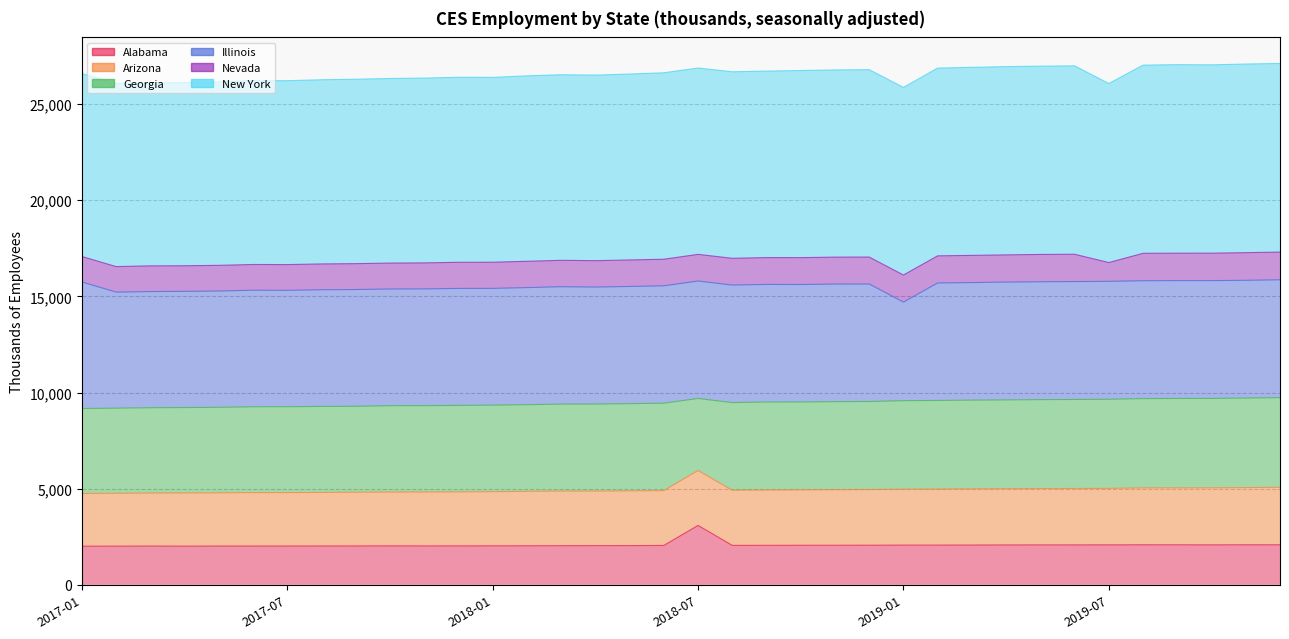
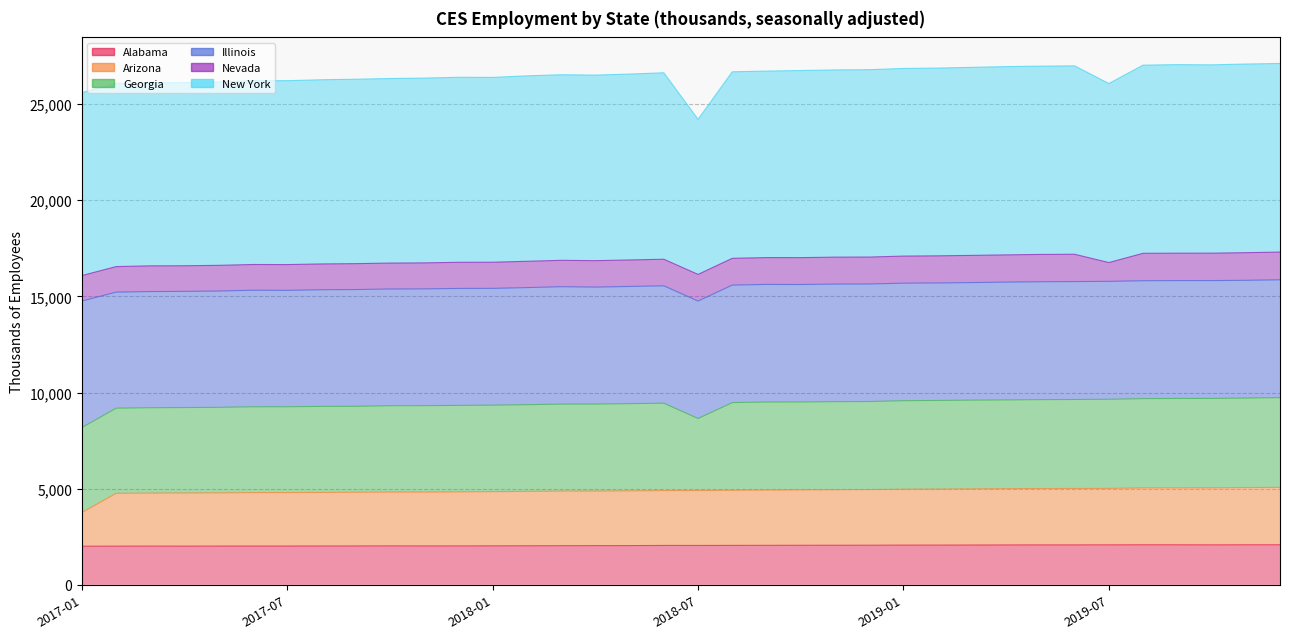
  {
    "Alabama": {
      "2017-01": "2,000",
      "2017-07": "2,000",
      "2018-01": "2,000",
-     "2018-07": "3,100",
+     "2018-07": "2,000",
      "2019-01": "2,100",
      "2019-07": "2,100"
    },
    "Arizona": {
-     "2017-01": "2,700",
+     "2017-01": "1,800",
      "2017-07": "2,800",
      "2018-01": "2,800",
      "2018-07": "2,900",
      "2019-01": "2,900",
      "2019-07": "2,900"
    },
    "Georgia": {
      "2017-01": "4,400",
      "2017-07": "4,500",
      "2018-01": "4,500",
      "2018-07": "3,700",
      "2019-01": "4,600",
      "2019-07": "4,600"
    },
    "Illinois": {
      "2017-01": "6,600",
      "2017-07": "6,100",
      "2018-01": "6,100",
      "2018-07": "6,100",
-     "2019-01": "5,100",
+     "2019-01": "6,100",
      "2019-07": "6,100"
    },
    "Nevada": {
      "2017-01": "1,300",
      "2017-07": "1,300",
      "2018-01": "1,400",
      "2018-07": "1,400",
      "2019-01": "1,400",
      "2019-07": "1,000"
    },
    "New York": {
      "2017-01": "9,500",
      "2017-07": "9,600",
      "2018-01": "9,600",
-     "2018-07": "9,700",
+     "2018-07": "8,100",
      "2019-01": "9,800",
      "2019-07": "9,300"
    }
  }
